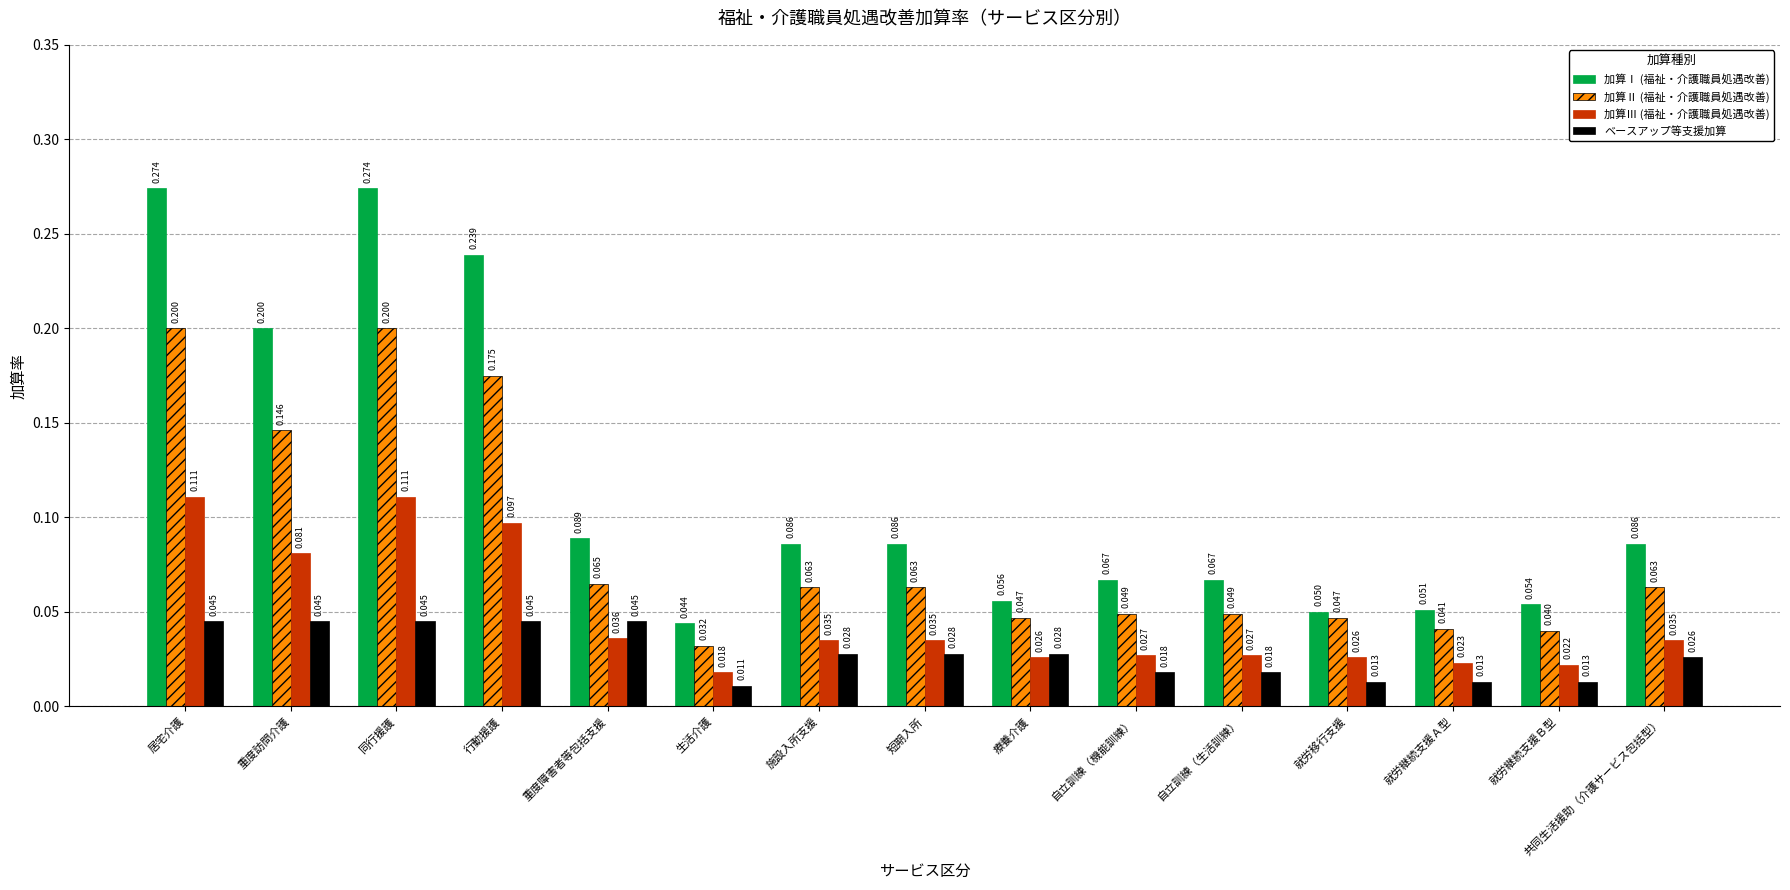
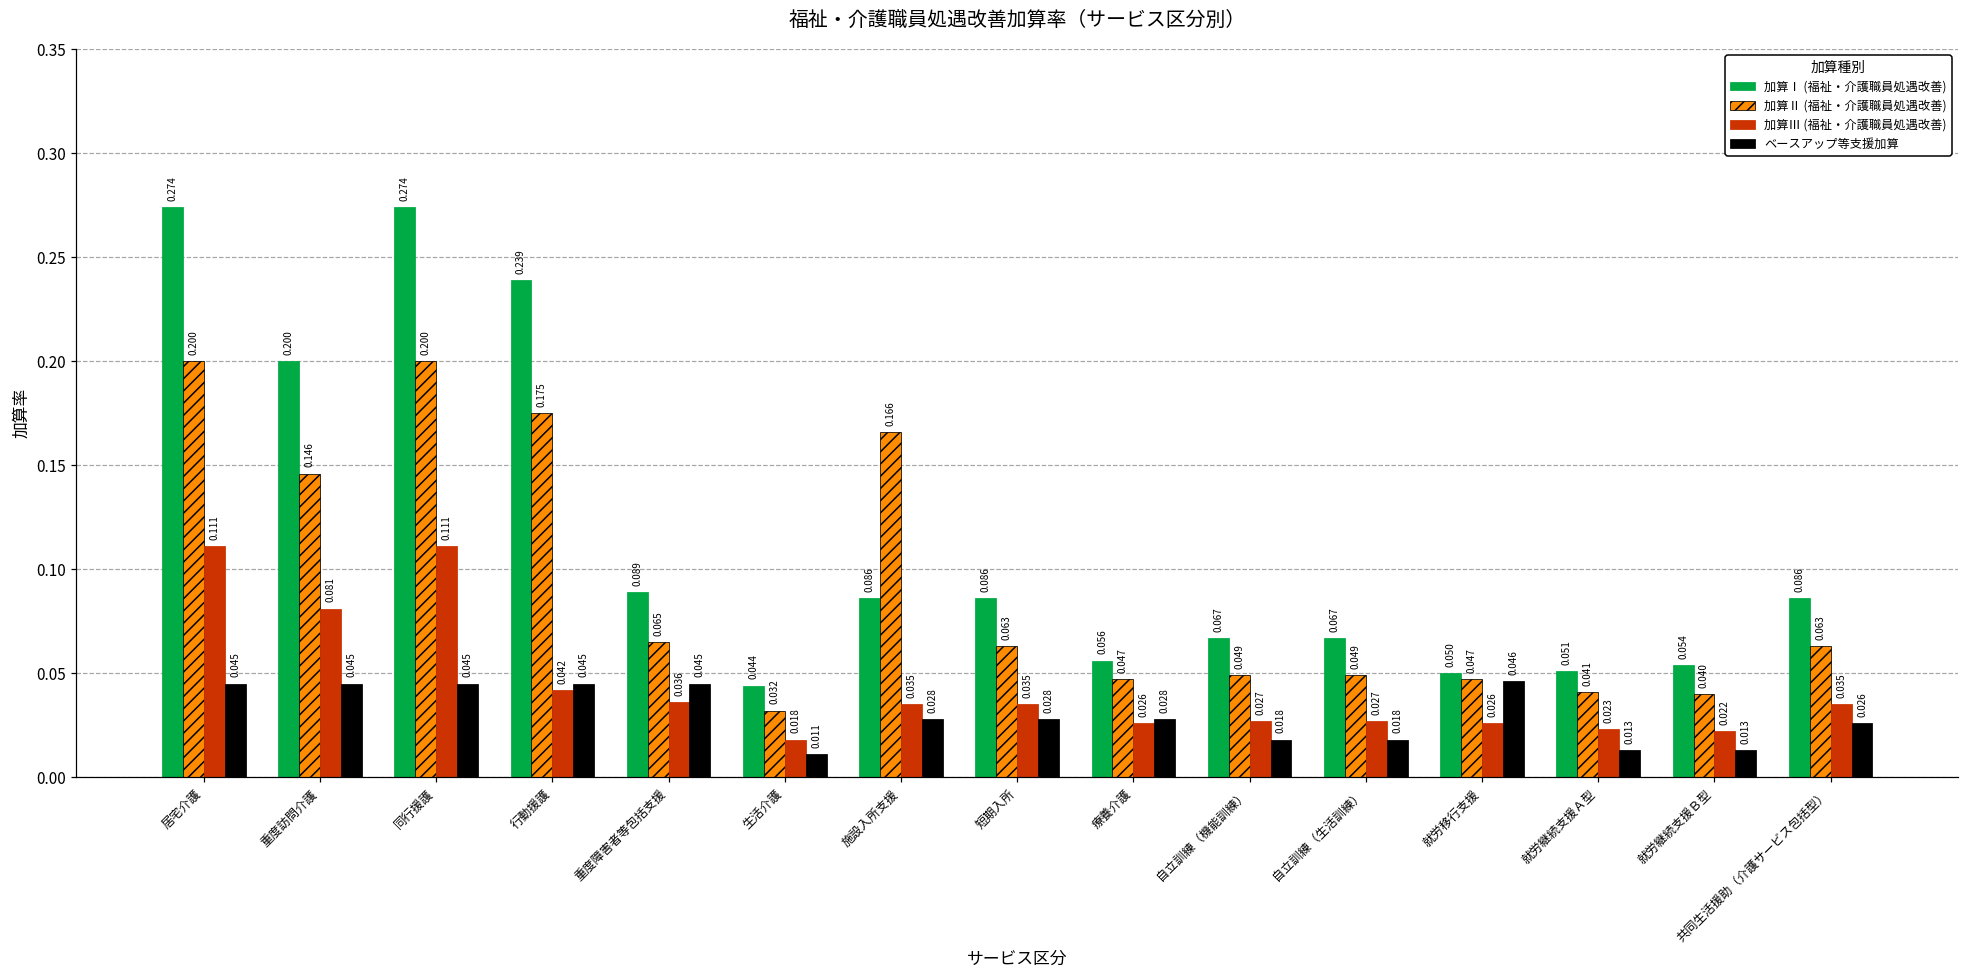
  {
    "加算Ⅰ (福祉・介護職員処遇改善)": {
      "居宅介護": 0.274,
      "重度訪問介護": 0.200,
      "同行援護": 0.274,
      "行動援護": 0.239,
      "重度障害者等包括支援": 0.089,
      "生活介護": 0.044,
      "施設入所支援": 0.086,
      "短期入所": 0.086,
      "療養介護": 0.056,
      "自立訓練（機能訓練）": 0.067,
      "自立訓練（生活訓練）": 0.067,
      "就労移行支援": 0.050,
      "就労継続支援Ａ型": 0.051,
      "就労継続支援Ｂ型": 0.054,
      "共同生活援助（介護サービス包括型）": 0.086
    },
    "加算Ⅱ (福祉・介護職員処遇改善)": {
      "居宅介護": 0.200,
      "重度訪問介護": 0.146,
      "同行援護": 0.200,
      "行動援護": 0.175,
      "重度障害者等包括支援": 0.065,
      "生活介護": 0.032,
-     "施設入所支援": 0.063,
+     "施設入所支援": 0.166,
      "短期入所": 0.063,
      "療養介護": 0.047,
      "自立訓練（機能訓練）": 0.049,
      "自立訓練（生活訓練）": 0.049,
      "就労移行支援": 0.047,
      "就労継続支援Ａ型": 0.041,
      "就労継続支援Ｂ型": 0.040,
      "共同生活援助（介護サービス包括型）": 0.063
    },
    "加算Ⅲ (福祉・介護職員処遇改善)": {
      "居宅介護": 0.111,
      "重度訪問介護": 0.081,
      "同行援護": 0.111,
-     "行動援護": 0.097,
+     "行動援護": 0.042,
      "重度障害者等包括支援": 0.036,
      "生活介護": 0.018,
      "施設入所支援": 0.035,
      "短期入所": 0.035,
      "療養介護": 0.026,
      "自立訓練（機能訓練）": 0.027,
      "自立訓練（生活訓練）": 0.027,
      "就労移行支援": 0.026,
      "就労継続支援Ａ型": 0.023,
      "就労継続支援Ｂ型": 0.022,
      "共同生活援助（介護サービス包括型）": 0.035
    },
    "ベースアップ等支援加算": {
      "居宅介護": 0.045,
      "重度訪問介護": 0.045,
      "同行援護": 0.045,
      "行動援護": 0.045,
      "重度障害者等包括支援": 0.045,
      "生活介護": 0.011,
      "施設入所支援": 0.028,
      "短期入所": 0.028,
      "療養介護": 0.028,
      "自立訓練（機能訓練）": 0.018,
      "自立訓練（生活訓練）": 0.018,
-     "就労移行支援": 0.013,
+     "就労移行支援": 0.046,
      "就労継続支援Ａ型": 0.013,
      "就労継続支援Ｂ型": 0.013,
      "共同生活援助（介護サービス包括型）": 0.026
    }
  }
